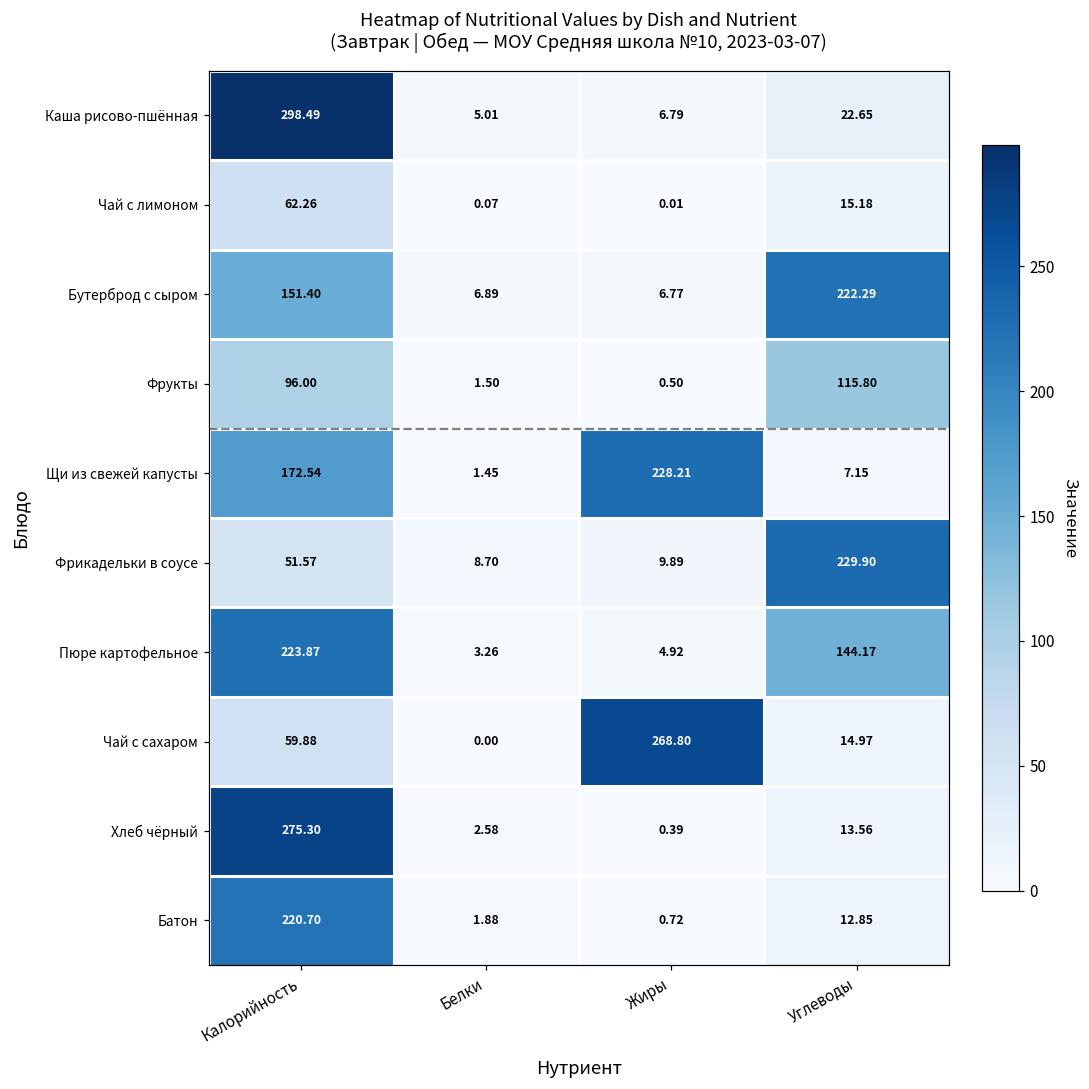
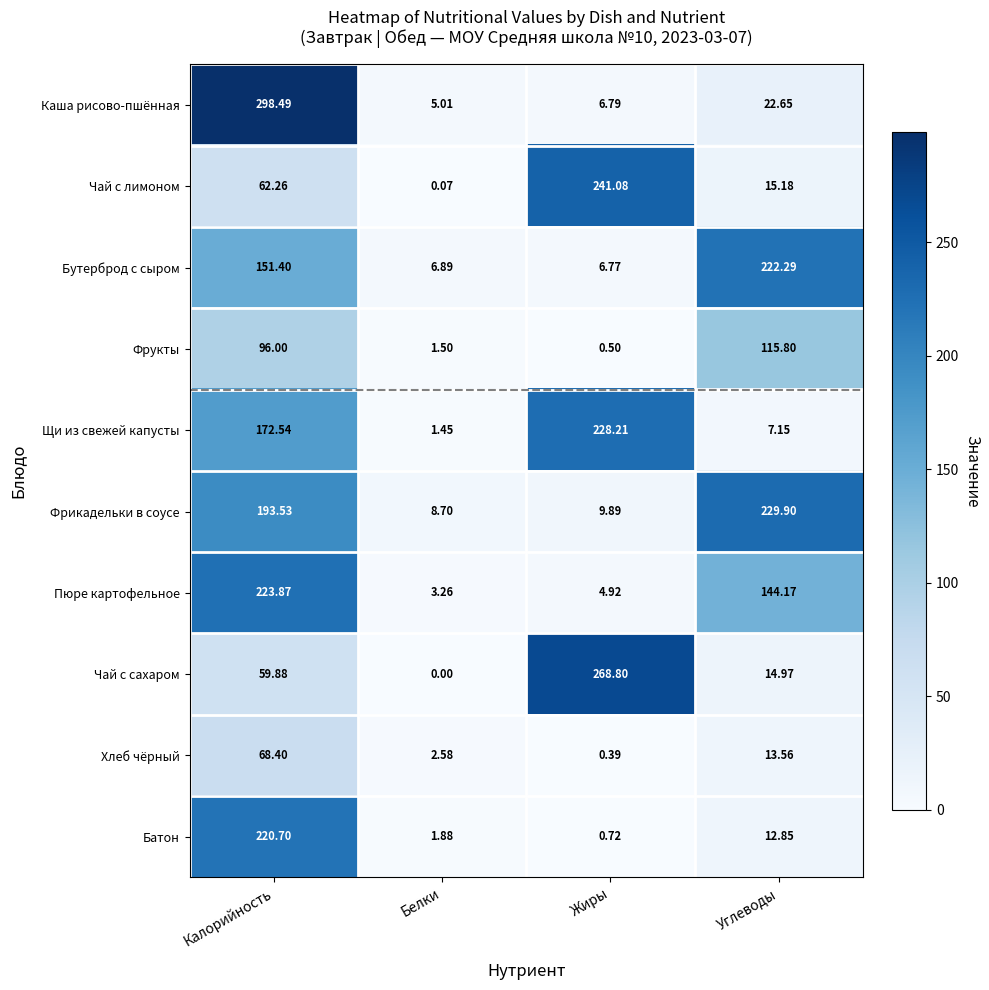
  {
    "Каша рисово-пшённая": {
      "Калорийность": 298.49,
      "Белки": 5.01,
      "Жиры": 6.79,
      "Углеводы": 22.65
    },
    "Чай с лимоном": {
      "Калорийность": 62.26,
      "Белки": 0.07,
-     "Жиры": 0.01,
+     "Жиры": 241.08,
      "Углеводы": 15.18
    },
    "Бутерброд с сыром": {
      "Калорийность": 151.40,
      "Белки": 6.89,
      "Жиры": 6.77,
      "Углеводы": 222.29
    },
    "Фрукты": {
      "Калорийность": 96.00,
      "Белки": 1.50,
      "Жиры": 0.50,
      "Углеводы": 115.80
    },
    "Щи из свежей капусты": {
      "Калорийность": 172.54,
      "Белки": 1.45,
      "Жиры": 228.21,
      "Углеводы": 7.15
    },
    "Фрикадельки в соусе": {
-     "Калорийность": 51.57,
+     "Калорийность": 193.53,
      "Белки": 8.70,
      "Жиры": 9.89,
      "Углеводы": 229.90
    },
    "Пюре картофельное": {
      "Калорийность": 223.87,
      "Белки": 3.26,
      "Жиры": 4.92,
      "Углеводы": 144.17
    },
    "Чай с сахаром": {
      "Калорийность": 59.88,
      "Белки": 0.00,
      "Жиры": 268.80,
      "Углеводы": 14.97
    },
    "Хлеб чёрный": {
-     "Калорийность": 275.30,
+     "Калорийность": 68.40,
      "Белки": 2.58,
      "Жиры": 0.39,
      "Углеводы": 13.56
    },
    "Батон": {
      "Калорийность": 220.70,
      "Белки": 1.88,
      "Жиры": 0.72,
      "Углеводы": 12.85
    }
  }
